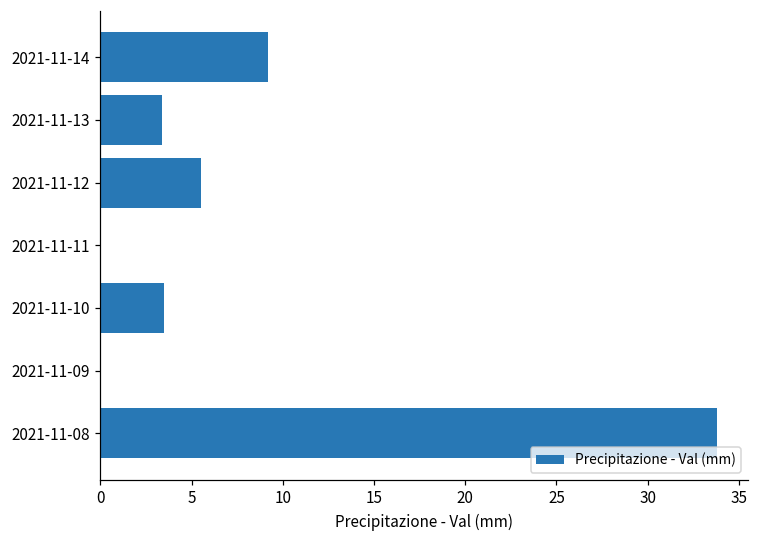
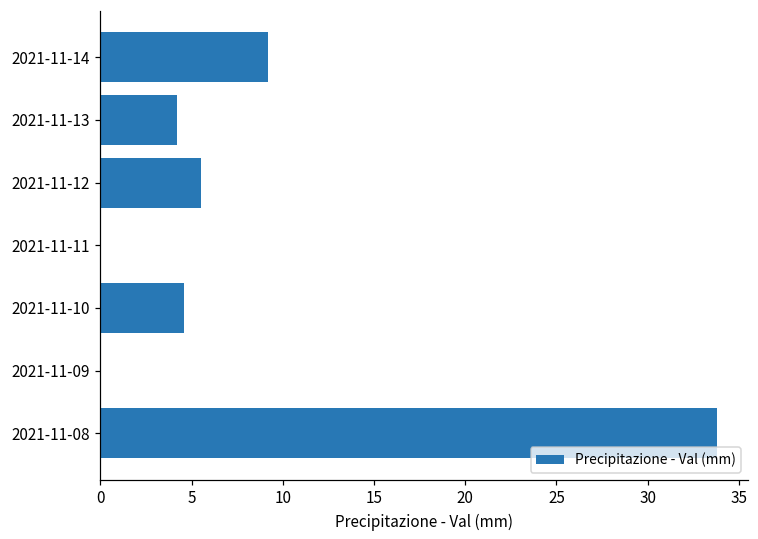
  {
    "2021-11-14": 9.2,
-   "2021-11-13": 3.4,
+   "2021-11-13": 4.2,
    "2021-11-12": 5.5,
    "2021-11-11": 0.0,
-   "2021-11-10": 3.5,
+   "2021-11-10": 4.6,
    "2021-11-09": 0.0,
    "2021-11-08": 33.8
  }
